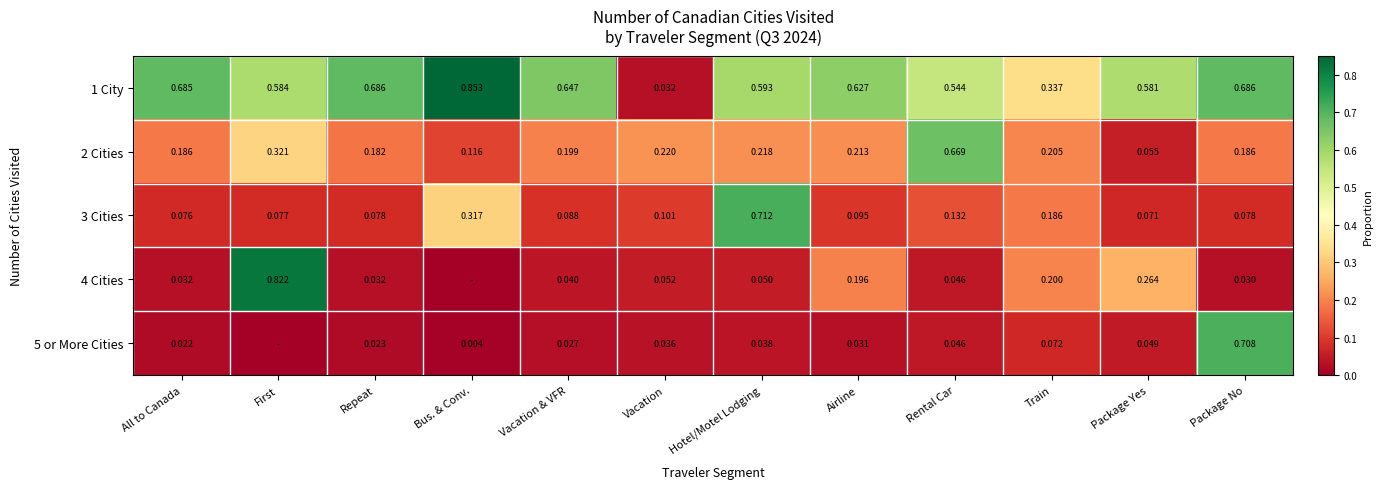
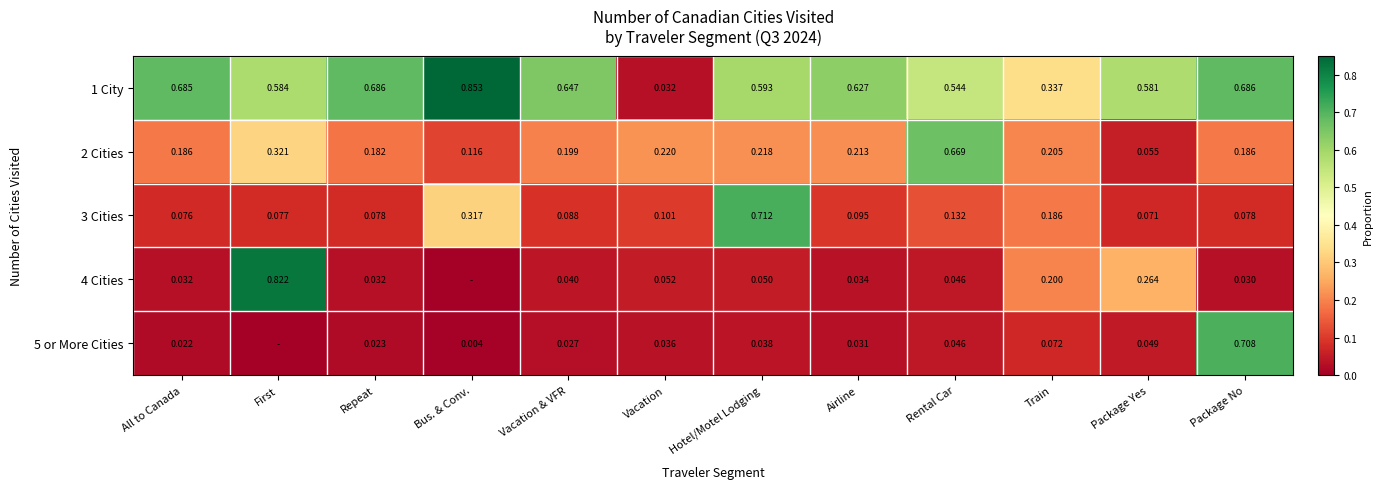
  {
    "1 City": {
      "All to Canada": 0.685,
      "First": 0.584,
      "Repeat": 0.686,
      "Bus. & Conv.": 0.853,
      "Vacation & VFR": 0.647,
      "Vacation": 0.032,
      "Hotel/Motel Lodging": 0.593,
      "Airline": 0.627,
      "Rental Car": 0.544,
      "Train": 0.337,
      "Package Yes": 0.581,
      "Package No": 0.686
    },
    "2 Cities": {
      "All to Canada": 0.186,
      "First": 0.321,
      "Repeat": 0.182,
      "Bus. & Conv.": 0.116,
      "Vacation & VFR": 0.199,
      "Vacation": 0.220,
      "Hotel/Motel Lodging": 0.218,
      "Airline": 0.213,
      "Rental Car": 0.669,
      "Train": 0.205,
      "Package Yes": 0.055,
      "Package No": 0.186
    },
    "3 Cities": {
      "All to Canada": 0.076,
      "First": 0.077,
      "Repeat": 0.078,
      "Bus. & Conv.": 0.317,
      "Vacation & VFR": 0.088,
      "Vacation": 0.101,
      "Hotel/Motel Lodging": 0.712,
      "Airline": 0.095,
      "Rental Car": 0.132,
      "Train": 0.186,
      "Package Yes": 0.071,
      "Package No": 0.078
    },
    "4 Cities": {
      "All to Canada": 0.032,
      "First": 0.822,
      "Repeat": 0.032,
      "Vacation & VFR": 0.040,
      "Vacation": 0.052,
      "Hotel/Motel Lodging": 0.050,
-     "Airline": 0.196,
+     "Airline": 0.034,
      "Rental Car": 0.046,
      "Train": 0.200,
      "Package Yes": 0.264,
      "Package No": 0.030
    },
    "5 or More Cities": {
      "All to Canada": 0.022,
      "Repeat": 0.023,
      "Bus. & Conv.": 0.004,
      "Vacation & VFR": 0.027,
      "Vacation": 0.036,
      "Hotel/Motel Lodging": 0.038,
      "Airline": 0.031,
      "Rental Car": 0.046,
      "Train": 0.072,
      "Package Yes": 0.049,
      "Package No": 0.708
    }
  }
